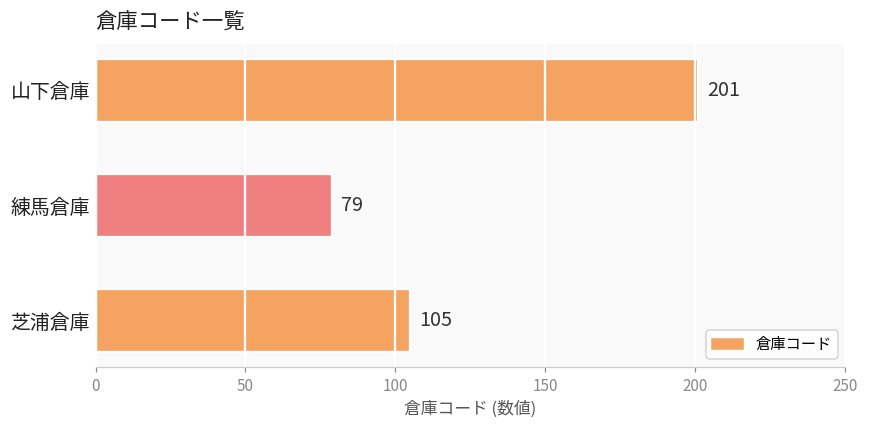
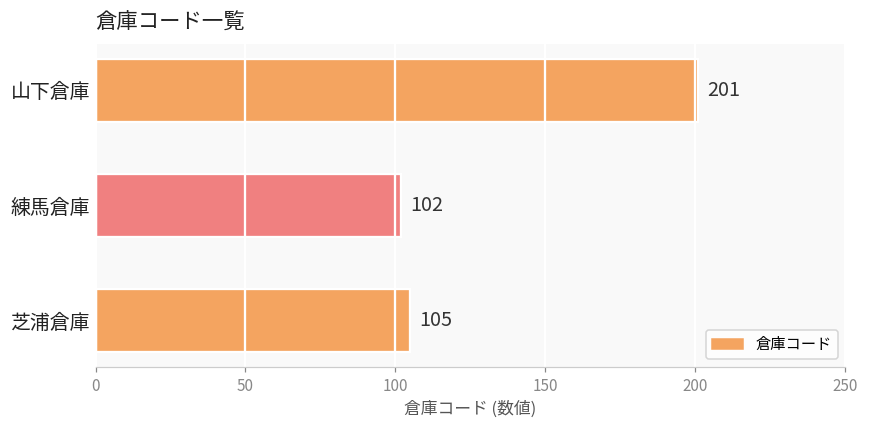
  {
    "山下倉庫": 201,
-   "練馬倉庫": 79,
+   "練馬倉庫": 102,
    "芝浦倉庫": 105
  }
